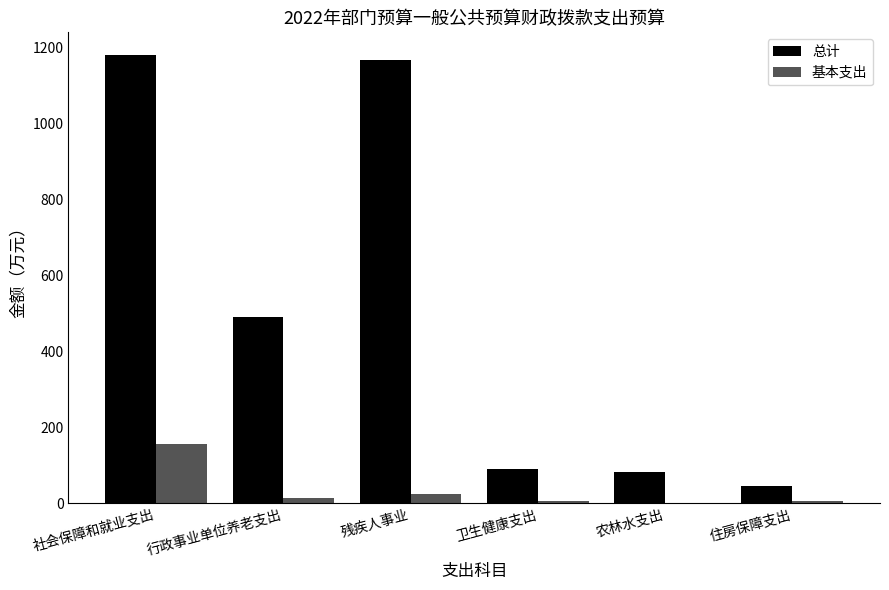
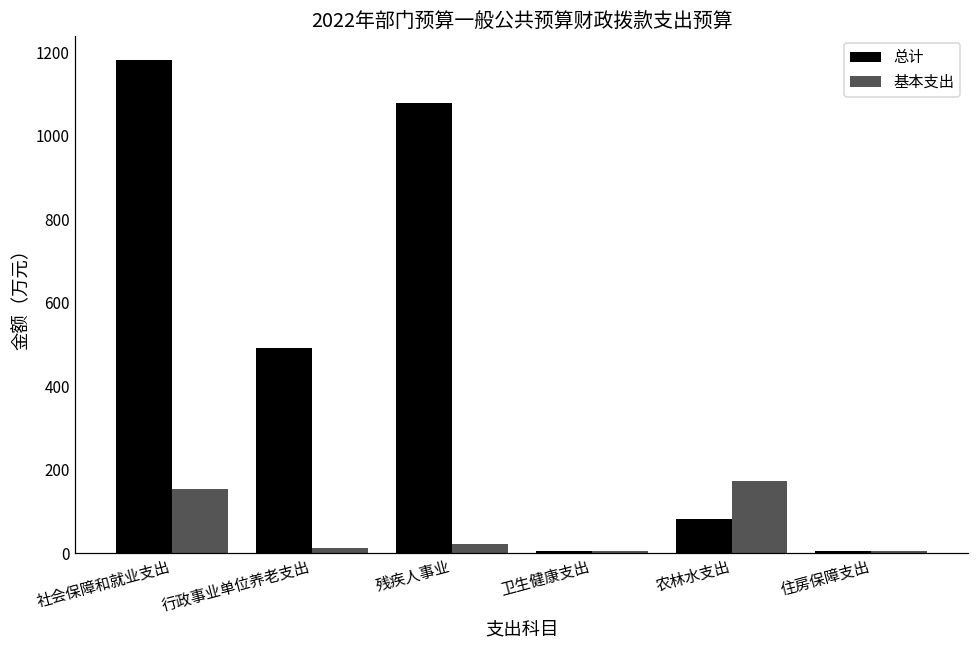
  {
    "总计": {
      "社会保障和就业支出": 1180,
      "行政事业单位养老支出": 490,
-     "残疾人事业": 1170,
-     "卫生健康支出": 90,
+     "残疾人事业": 1080,
+     "卫生健康支出": 10,
      "农林水支出": 80,
-     "住房保障支出": 40
+     "住房保障支出": 10
    },
    "基本支出": {
      "社会保障和就业支出": 160,
      "行政事业单位养老支出": 10,
      "残疾人事业": 20,
-     "农林水支出": 0
+     "农林水支出": 170
    }
  }
